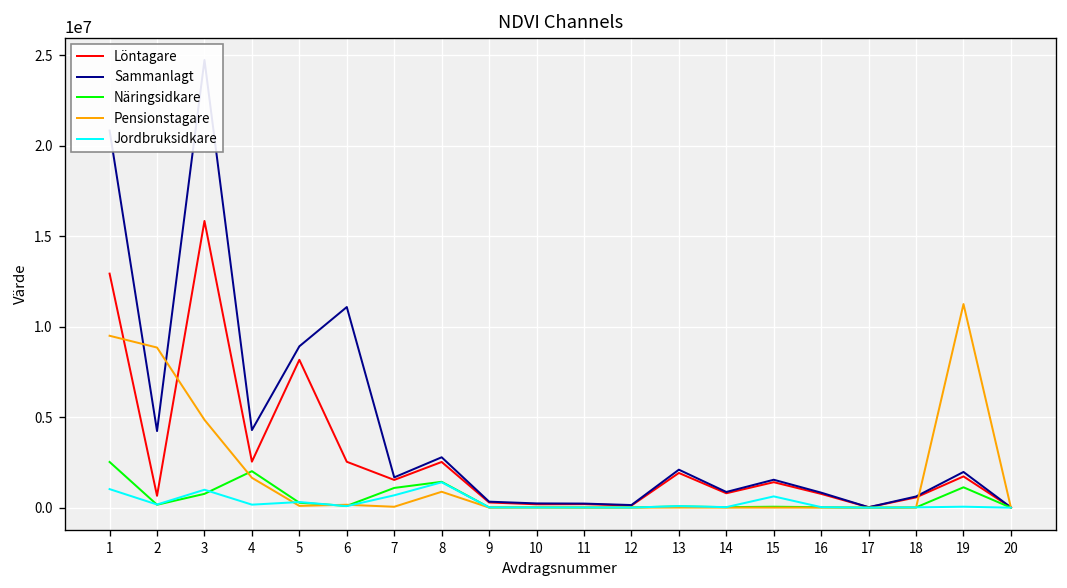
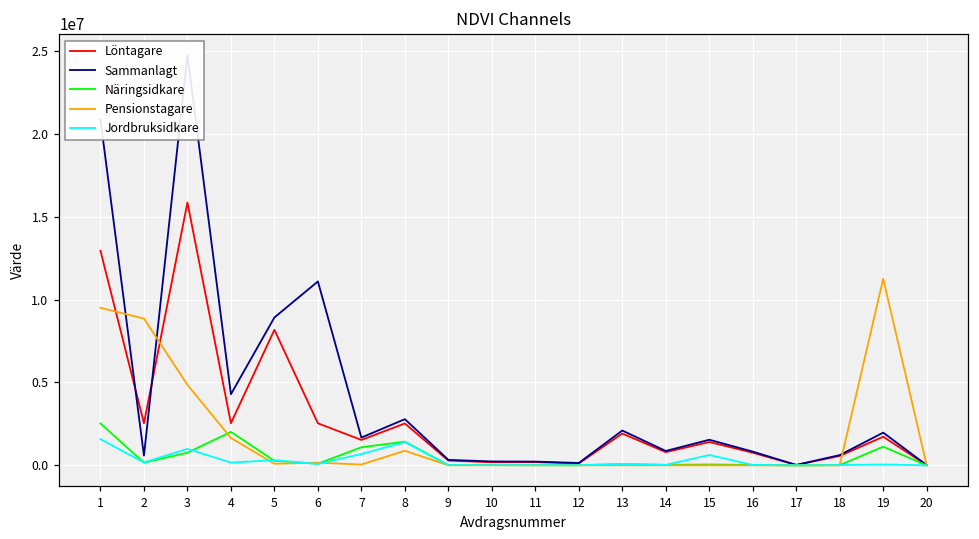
  {
    "Löntagare": {
      "1": 12900000,
-     "2": 700000,
+     "2": 2500000,
      "3": 15900000,
      "4": 2500000,
      "5": 8200000,
      "6": 2500000,
      "8": 2500000,
      "13": 1900000,
      "19": 1700000
    },
    "Sammanlagt": {
-     "2": 4200000,
+     "2": 600000,
      "4": 4300000,
      "5": 8900000,
      "6": 11100000,
      "8": 2800000,
      "13": 2100000,
      "19": 2000000
    },
    "Näringsidkare": {
      "1": 2500000,
      "3": 800000,
      "4": 2000000,
      "7": 1100000,
      "19": 1100000
    },
    "Pensionstagare": {
      "1": 9500000,
      "2": 8900000,
      "3": 4900000,
      "4": 1700000,
      "5": 100000,
      "7": 100000,
      "8": 900000,
      "19": 11300000
    },
    "Jordbruksidkare": {
-     "1": 1000000,
+     "1": 1600000,
      "3": 1000000,
      "4": 200000,
      "7": 700000,
      "15": 600000,
      "19": 100000
    }
  }
